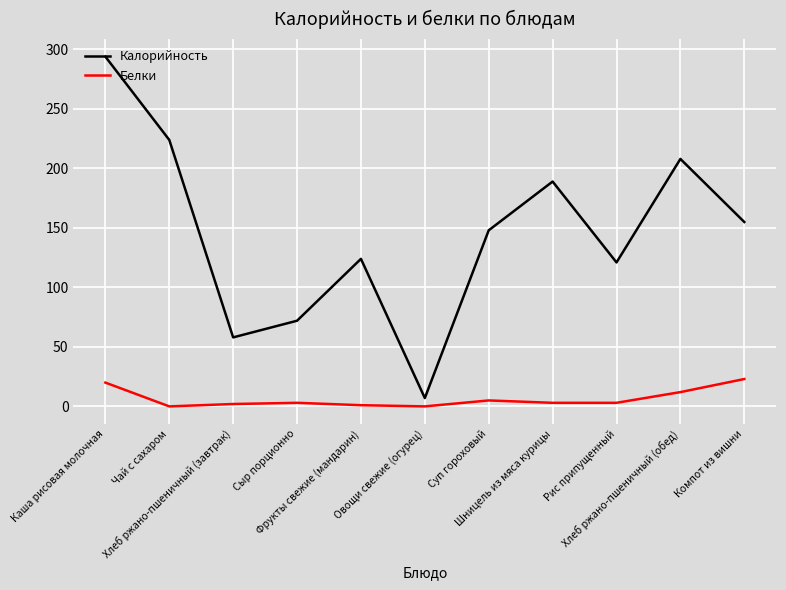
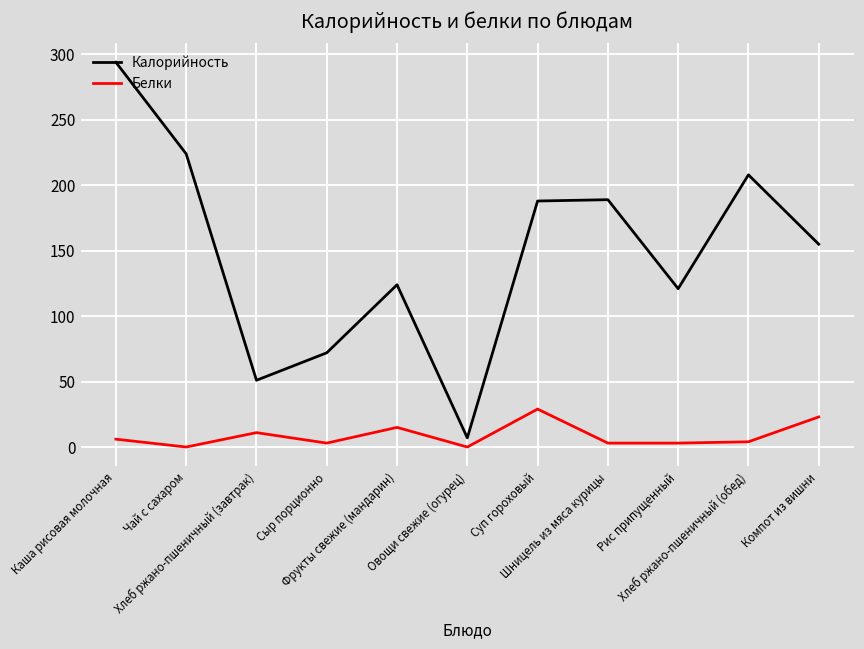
  {
    "Калорийность": {
      "Каша рисовая молочная": 294,
      "Чай с сахаром": 224,
-     "Хлеб ржано-пшеничный (завтрак)": 58,
+     "Хлеб ржано-пшеничный (завтрак)": 51,
      "Сыр порционно": 72,
      "Фрукты свежие (мандарин)": 124,
      "Овощи свежие (огурец)": 7,
-     "Суп гороховый": 148,
+     "Суп гороховый": 188,
      "Шницель из мяса курицы": 189,
      "Рис припущенный": 121,
      "Хлеб ржано-пшеничный (обед)": 208,
      "Компот из вишни": 155
    },
    "Белки": {
-     "Каша рисовая молочная": 20,
+     "Каша рисовая молочная": 6,
      "Чай с сахаром": 0,
-     "Хлеб ржано-пшеничный (завтрак)": 2,
+     "Хлеб ржано-пшеничный (завтрак)": 11,
      "Сыр порционно": 3,
-     "Фрукты свежие (мандарин)": 1,
+     "Фрукты свежие (мандарин)": 15,
      "Овощи свежие (огурец)": 0,
-     "Суп гороховый": 5,
+     "Суп гороховый": 29,
      "Шницель из мяса курицы": 3,
      "Рис припущенный": 3,
-     "Хлеб ржано-пшеничный (обед)": 12,
+     "Хлеб ржано-пшеничный (обед)": 4,
      "Компот из вишни": 23
    }
  }
